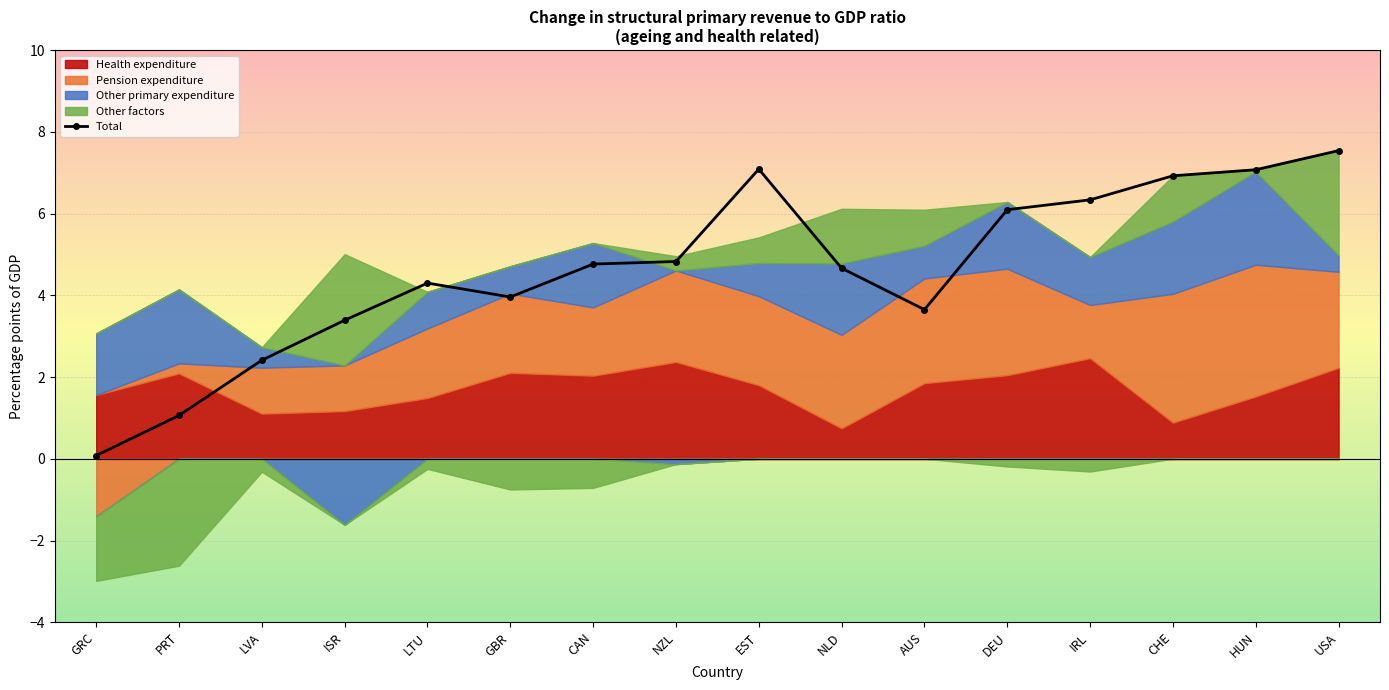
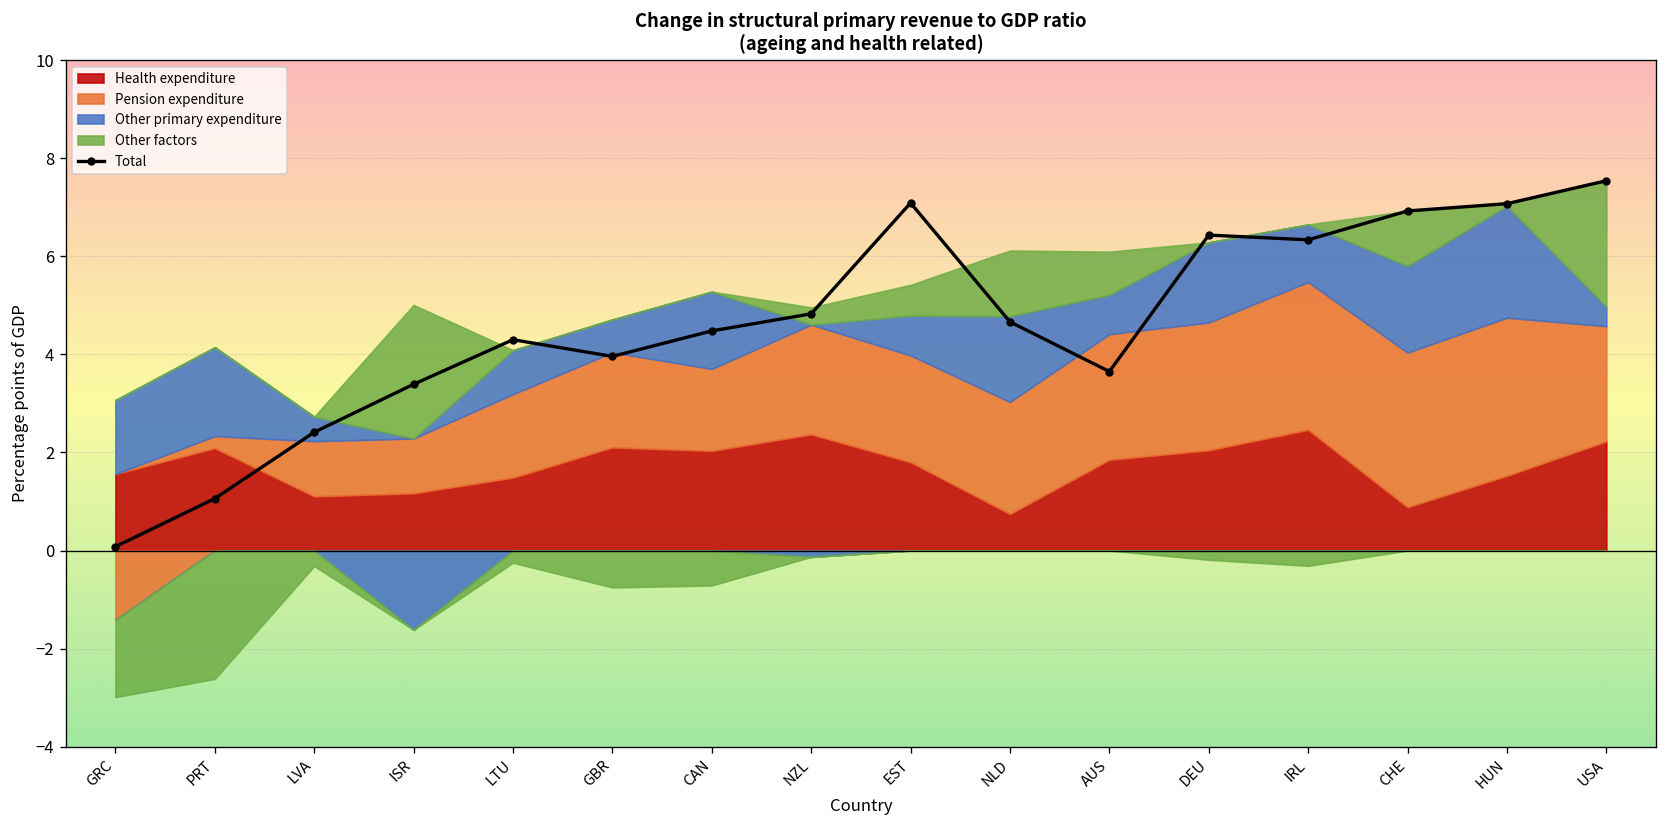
  {
    "Total": {
      "GRC": 0.1,
      "PRT": 1.1,
      "LVA": 2.4,
      "ISR": 3.4,
      "LTU": 4.3,
      "GBR": 4.0,
-     "CAN": 4.8,
+     "CAN": 4.5,
      "NZL": 4.8,
      "EST": 7.1,
      "NLD": 4.7,
      "AUS": 3.6,
-     "DEU": 6.1,
+     "DEU": 6.4,
      "IRL": 6.3
    },
    "Pension expenditure": {
      "PRT": 0.2,
      "LVA": 1.1,
      "LTU": 1.7,
      "GBR": 1.9,
      "CAN": 1.7,
      "EST": 2.2,
      "NLD": 2.3,
      "AUS": 2.6,
      "DEU": 2.6,
-     "IRL": 1.3,
+     "IRL": 3.0,
      "CHE": 3.2,
      "HUN": 3.2,
      "USA": 2.3
    }
  }
